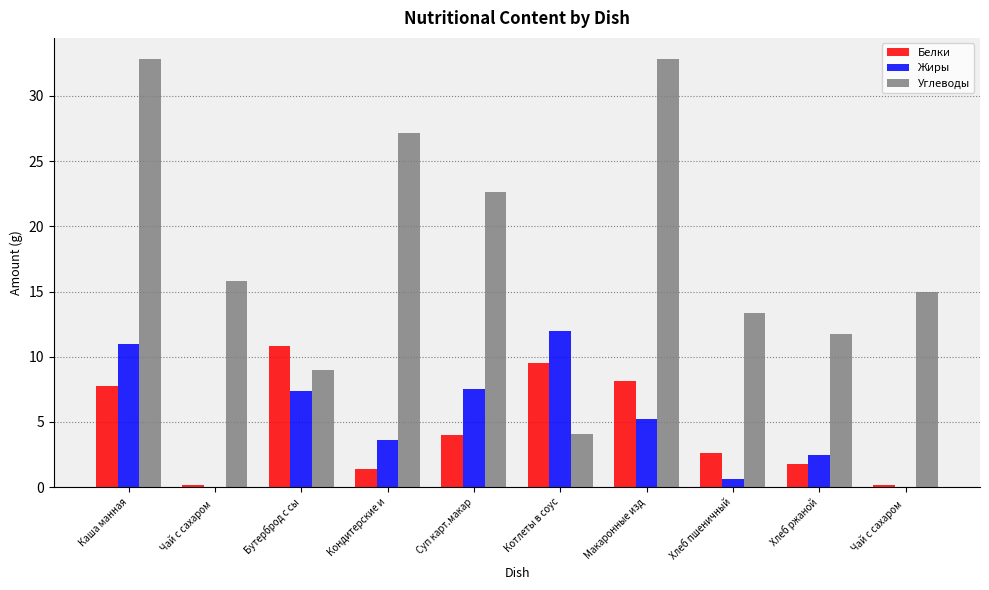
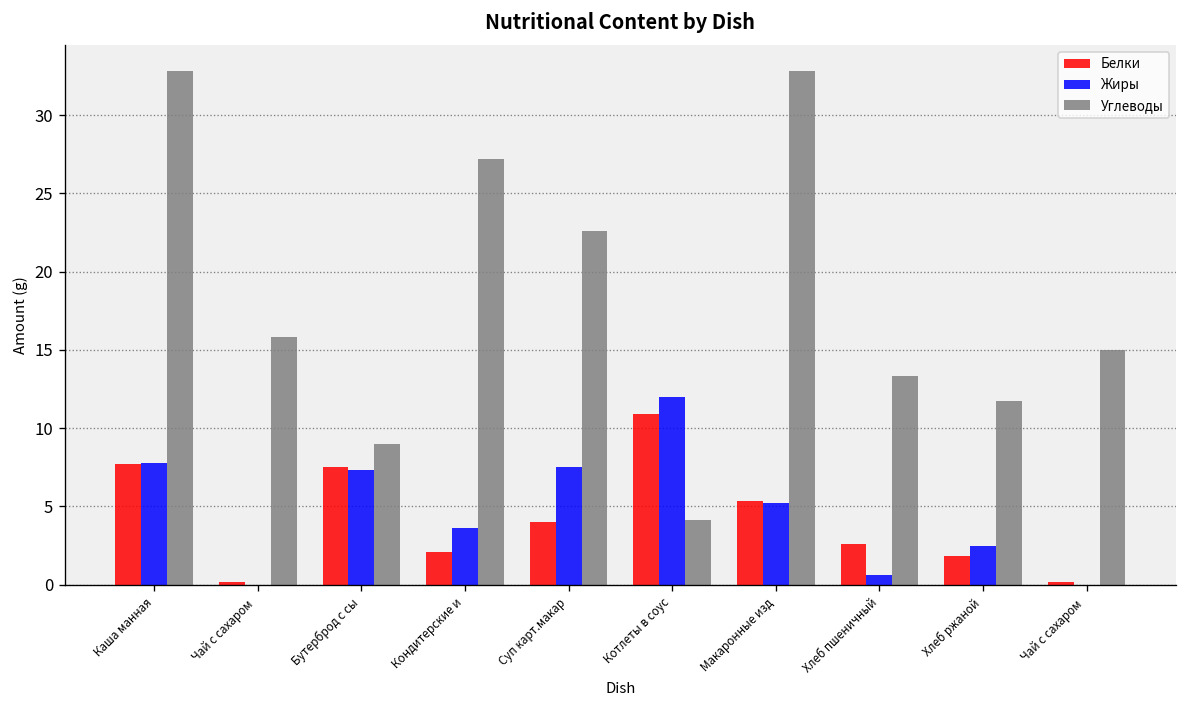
  {
    "Белки": {
      "Каша манная": 7.7,
-     "Бутерброд с сы": 10.8,
-     "Кондитерские и": 1.4,
+     "Бутерброд с сы": 7.5,
+     "Кондитерские и": 2.1,
      "Суп карт.макар": 4.0,
-     "Котлеты в соус": 9.5,
-     "Макаронные изд": 8.2,
+     "Котлеты в соус": 10.9,
+     "Макаронные изд": 5.3,
      "Хлеб пшеничный": 2.6,
      "Хлеб ржаной": 1.8
    },
    "Жиры": {
-     "Каша манная": 11.0,
+     "Каша манная": 7.8,
      "Бутерброд с сы": 7.4,
      "Кондитерские и": 3.6,
      "Суп карт.макар": 7.5,
      "Котлеты в соус": 12.0,
      "Макаронные изд": 5.2,
      "Хлеб пшеничный": 0.6,
      "Хлеб ржаной": 2.5
    },
    "Углеводы": {
      "Каша манная": 32.8,
      "Бутерброд с сы": 9.0,
      "Кондитерские и": 27.2,
      "Суп карт.макар": 22.6,
      "Котлеты в соус": 4.1,
      "Макаронные изд": 32.8,
      "Хлеб пшеничный": 13.4,
      "Хлеб ржаной": 11.8
    }
  }
